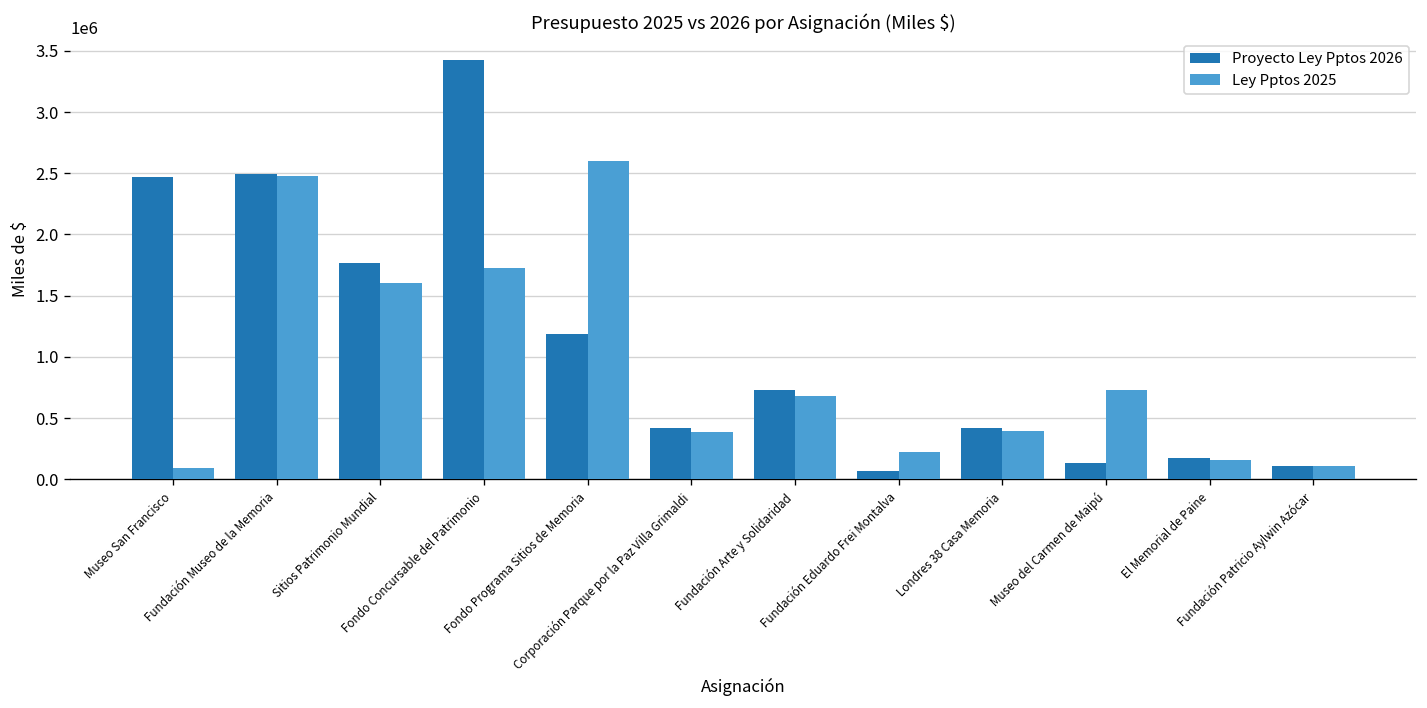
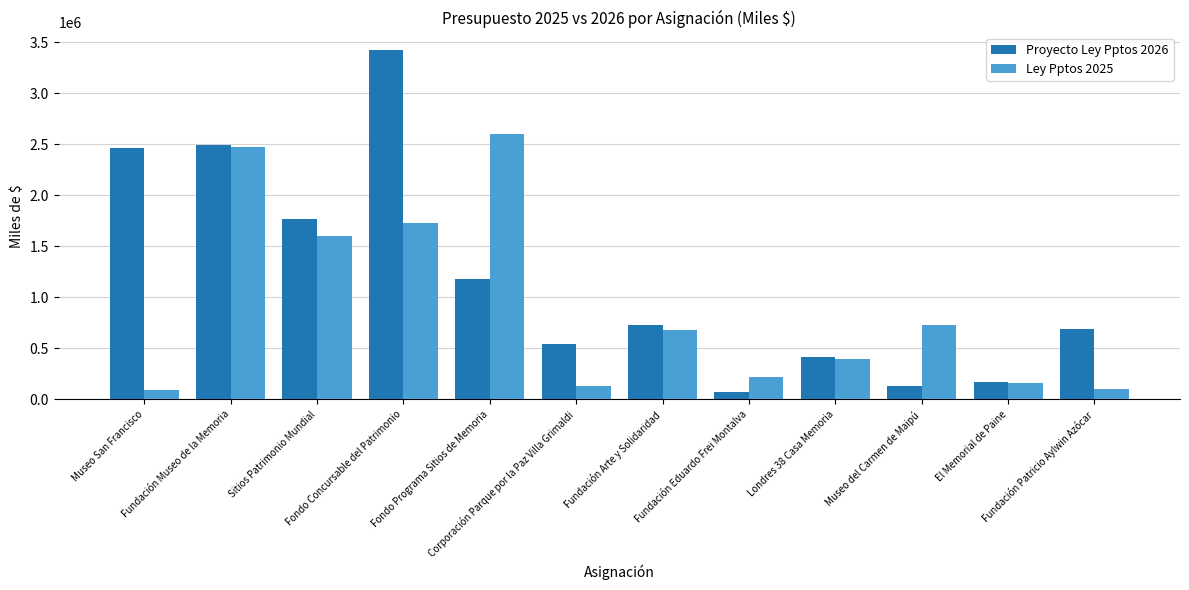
  {
    "Proyecto Ley Pptos 2026": {
      "Museo San Francisco": 2470000,
      "Fundación Museo de la Memoria": 2490000,
      "Sitios Patrimonio Mundial": 1770000,
      "Fondo Concursable del Patrimonio": 3430000,
      "Fondo Programa Sitios de Memoria": 1180000,
-     "Corporación Parque por la Paz Villa Grimaldi": 420000,
+     "Corporación Parque por la Paz Villa Grimaldi": 540000,
      "Fundación Arte y Solidaridad": 730000,
      "Fundación Eduardo Frei Montalva": 70000,
      "Londres 38 Casa Memoria": 420000,
      "Museo del Carmen de Maipú": 140000,
      "El Memorial de Paine": 170000,
-     "Fundación Patricio Aylwin Azócar": 110000
+     "Fundación Patricio Aylwin Azócar": 690000
    },
    "Ley Pptos 2025": {
      "Museo San Francisco": 90000,
      "Fundación Museo de la Memoria": 2470000,
      "Sitios Patrimonio Mundial": 1610000,
      "Fondo Concursable del Patrimonio": 1730000,
      "Fondo Programa Sitios de Memoria": 2600000,
-     "Corporación Parque por la Paz Villa Grimaldi": 390000,
+     "Corporación Parque por la Paz Villa Grimaldi": 130000,
      "Fundación Arte y Solidaridad": 680000,
      "Fundación Eduardo Frei Montalva": 220000,
      "Londres 38 Casa Memoria": 390000,
      "Museo del Carmen de Maipú": 730000,
      "El Memorial de Paine": 160000,
      "Fundación Patricio Aylwin Azócar": 100000
    }
  }
